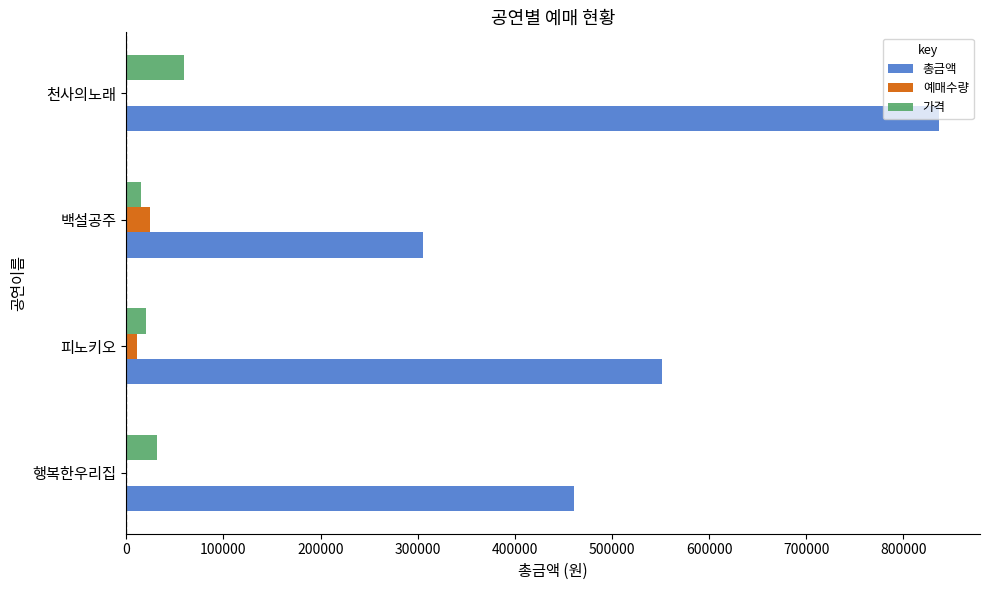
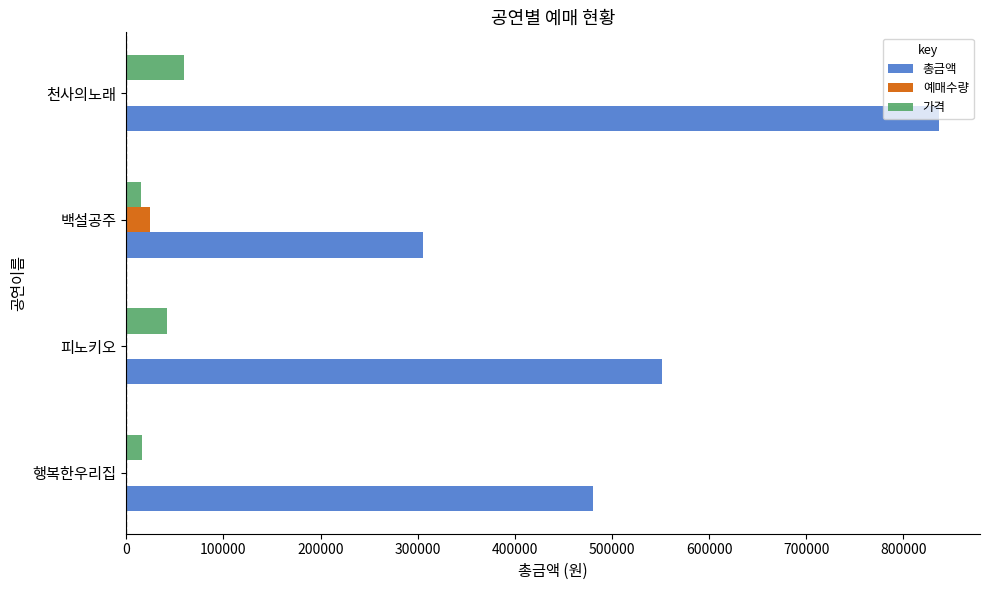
  {
    "총금액": {
      "백설공주": 310000,
      "피노키오": 550000,
-     "행복한우리집": 460000
+     "행복한우리집": 480000
    },
    "예매수량": {
      "백설공주": 20000,
-     "피노키오": 10000
+     "피노키오": 0
    },
    "가격": {
      "천사의노래": 60000,
      "백설공주": 20000,
-     "피노키오": 20000,
-     "행복한우리집": 30000
+     "피노키오": 40000,
+     "행복한우리집": 20000
    }
  }
